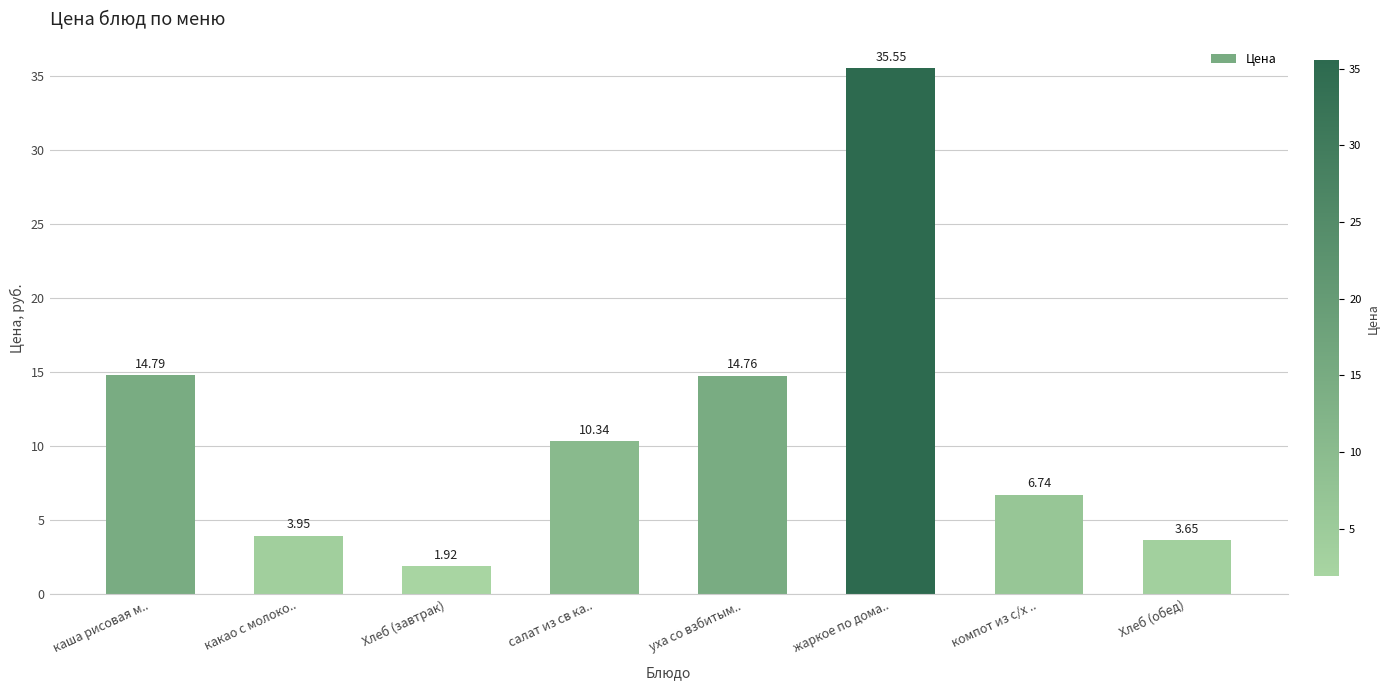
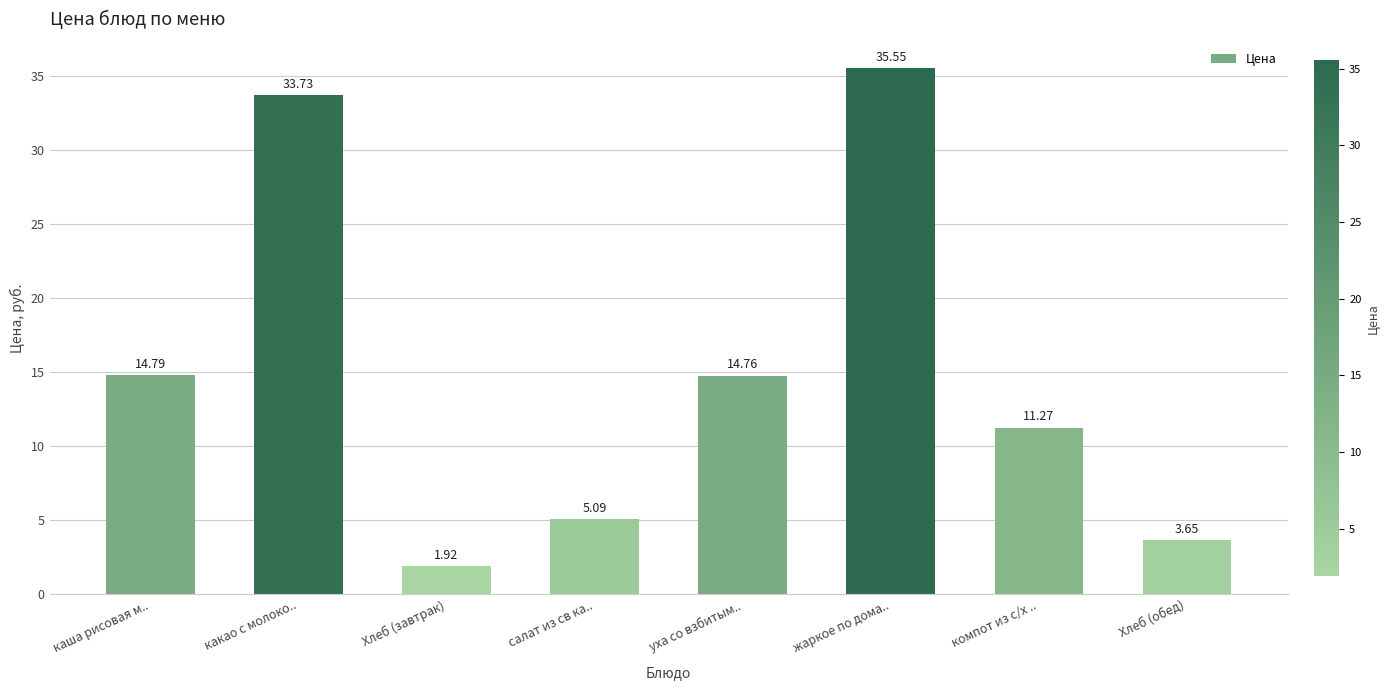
  {
    "каша рисовая м..": 14.79,
-   "какао с молоко..": 3.95,
+   "какао с молоко..": 33.73,
    "Хлеб (завтрак)": 1.92,
-   "салат из св ка..": 10.34,
+   "салат из св ка..": 5.09,
    "уха со взбитым..": 14.76,
    "жаркое по дома..": 35.55,
-   "компот из с/х ..": 6.74,
+   "компот из с/х ..": 11.27,
    "Хлеб (обед)": 3.65
  }
